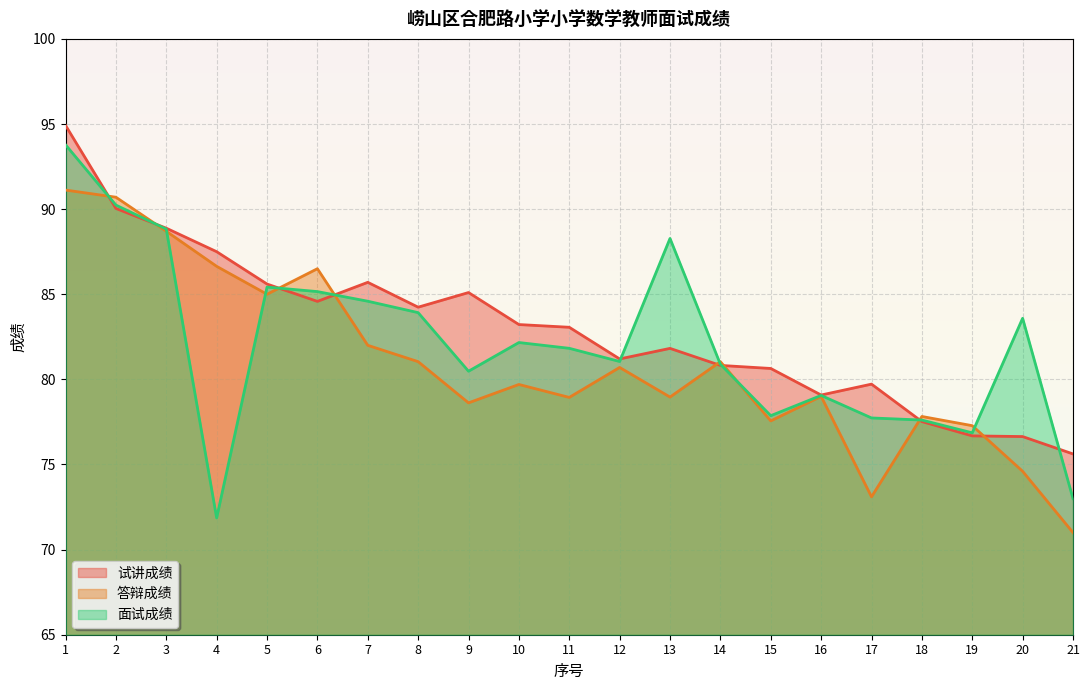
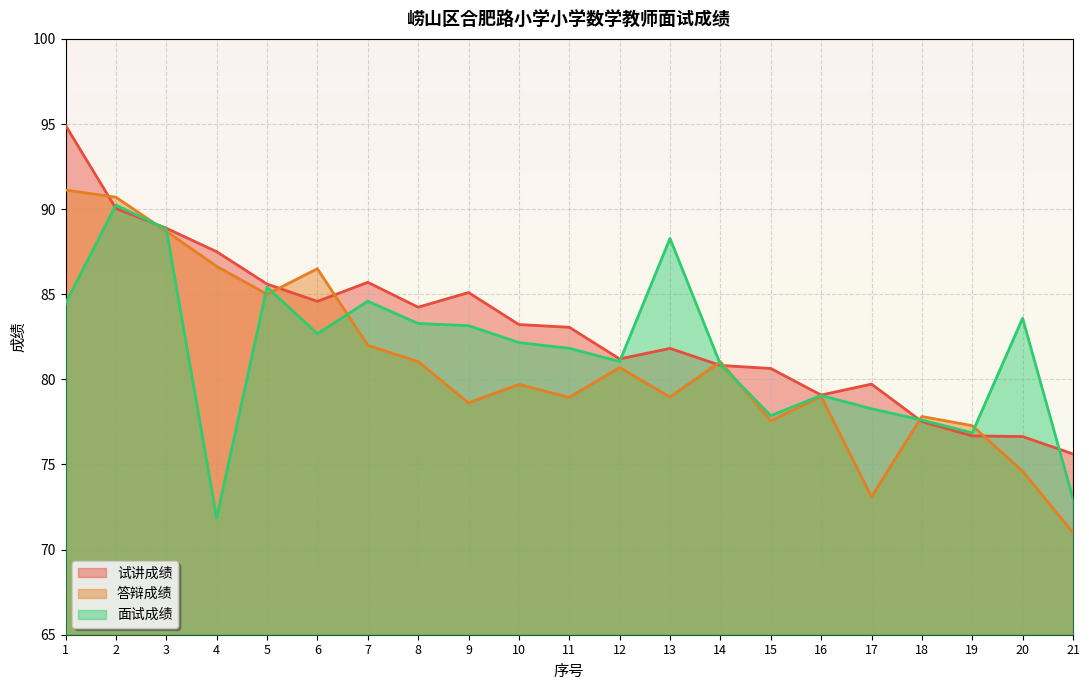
  {
    "面试成绩": {
-     "1": 93.8,
+     "1": 84.5,
      "2": 90.2,
      "4": 71.9,
      "5": 85.4,
-     "6": 85.2,
+     "6": 82.7,
      "7": 84.6,
-     "8": 83.9,
-     "9": 80.5,
+     "8": 83.3,
+     "9": 83.2,
      "10": 82.2,
      "11": 81.8,
      "12": 81.1,
      "13": 88.3,
      "15": 77.9,
-     "17": 77.7,
+     "17": 78.3,
      "19": 76.9,
      "20": 83.6,
      "21": 73.0
    }
  }
